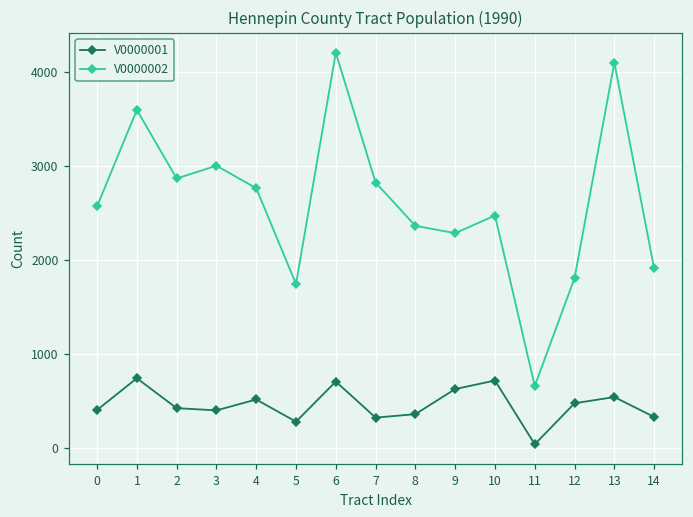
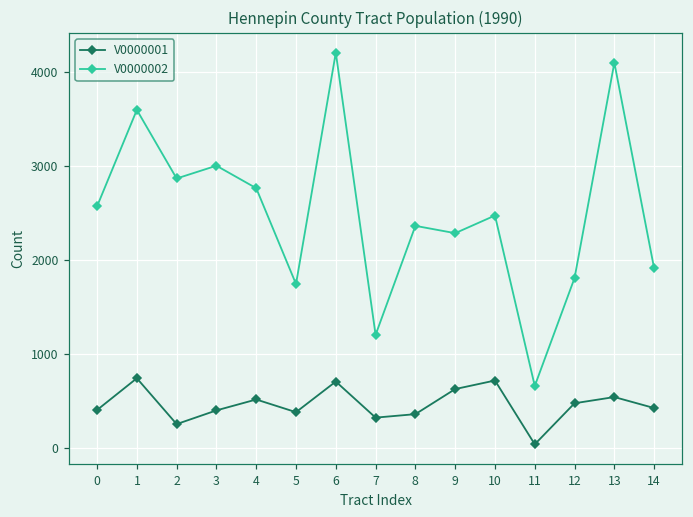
  {
    "V0000001": {
      "0": 400,
      "1": 700,
-     "2": 400,
+     "2": 300,
      "3": 400,
      "4": 500,
-     "5": 300,
+     "5": 400,
      "6": 700,
      "7": 300,
      "8": 400,
      "9": 600,
      "10": 700,
      "11": 0,
      "12": 500,
      "13": 500,
-     "14": 300
+     "14": 400
    },
    "V0000002": {
      "0": 2600,
      "1": 3600,
      "2": 2900,
      "3": 3000,
      "4": 2800,
      "5": 1700,
      "6": 4200,
-     "7": 2800,
+     "7": 1200,
      "8": 2400,
      "9": 2300,
      "10": 2500,
      "11": 700,
      "12": 1800,
      "13": 4100,
      "14": 1900
    }
  }
